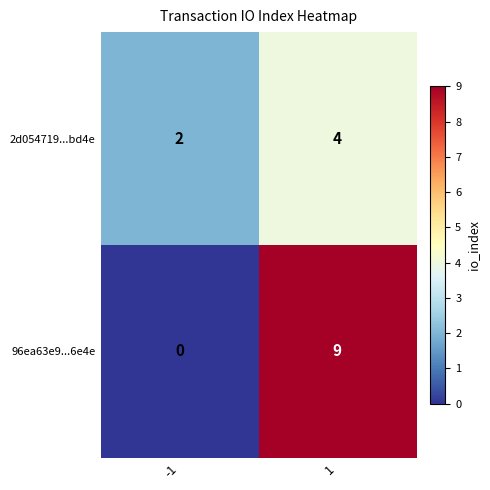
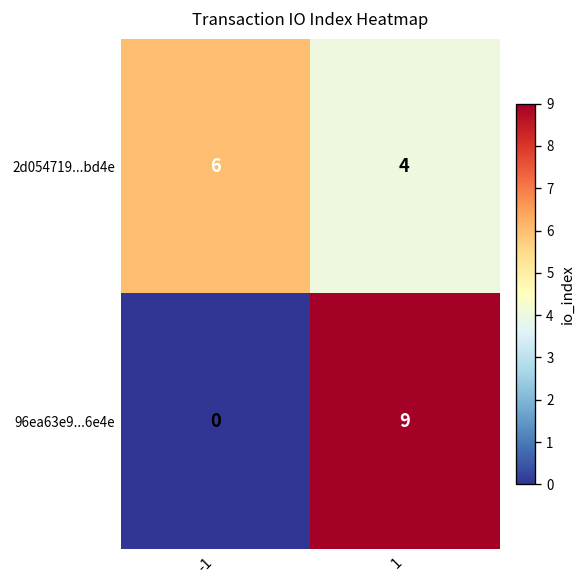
  {
    "2d054719...bd4e": {
-     "-1": 2,
+     "-1": 6,
      "1": 4
    },
    "96ea63e9...6e4e": {
      "-1": 0,
      "1": 9
    }
  }
